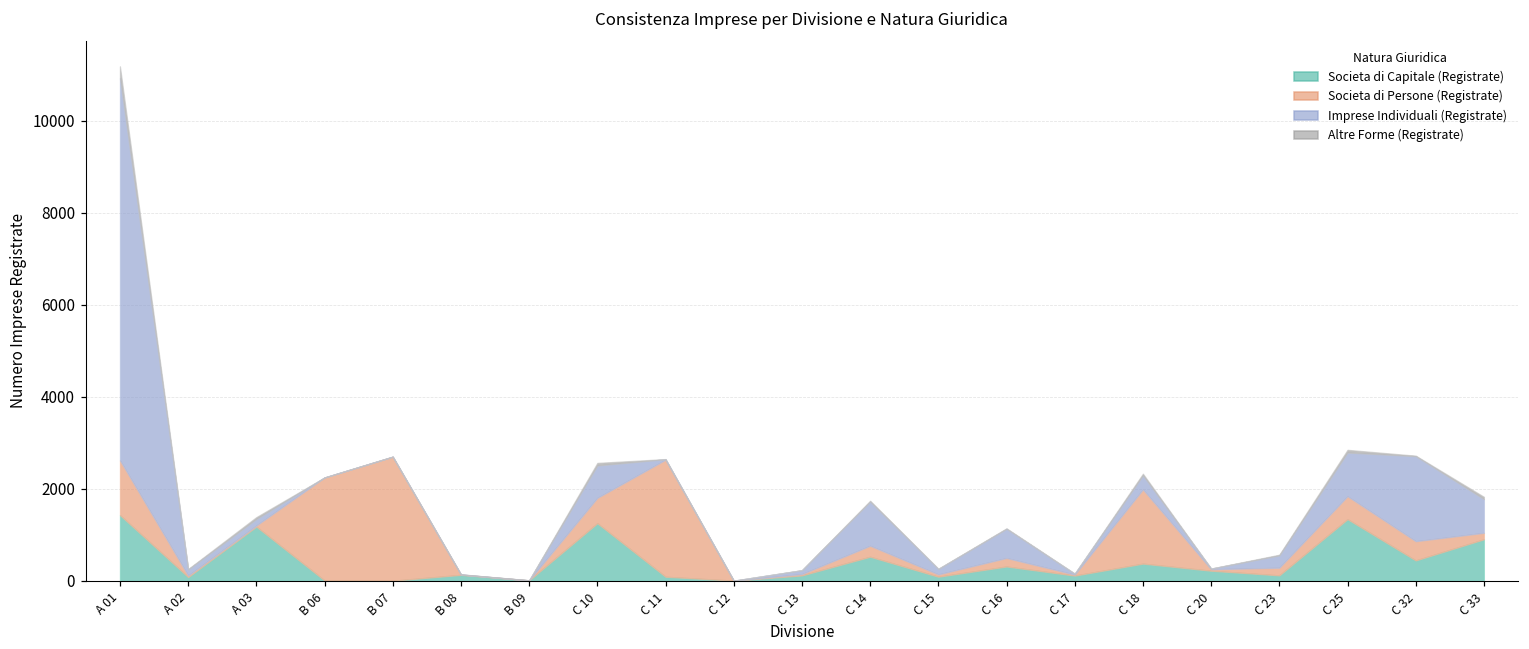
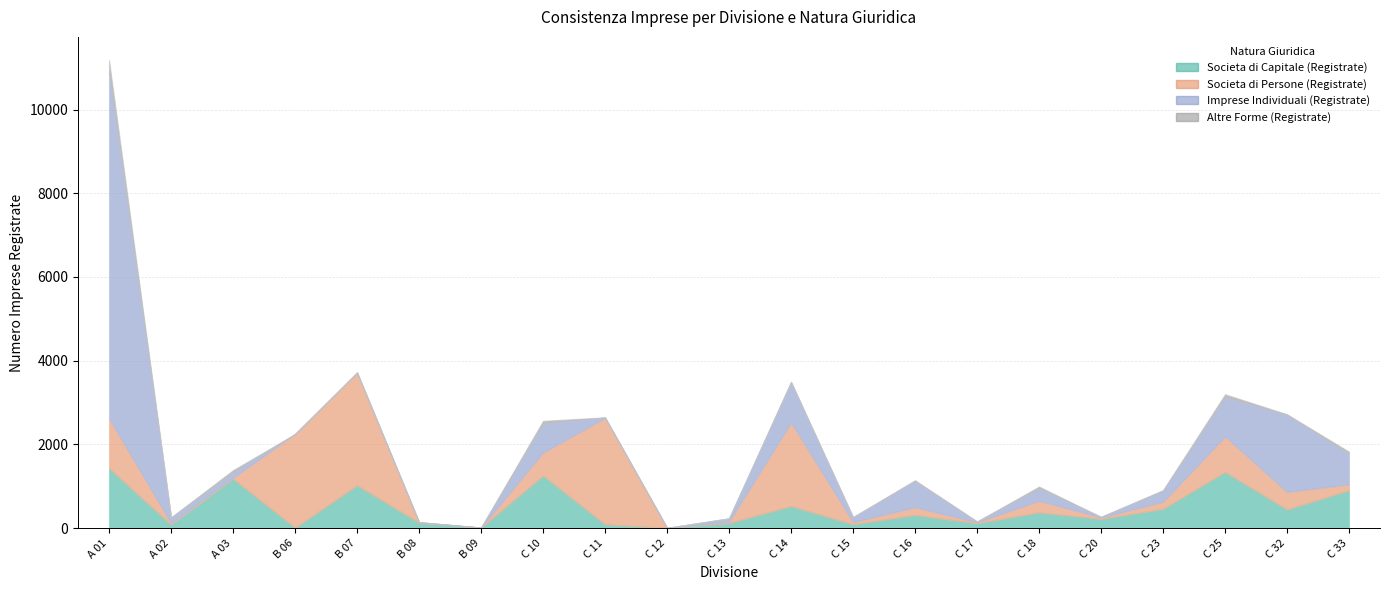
  {
    "Societa di Capitale (Registrate)": {
      "A 01": 1400,
-     "B 07": 0,
+     "B 07": 1000,
      "C 10": 1300,
      "C 11": 100,
      "C 14": 500,
      "C 16": 300,
      "C 18": 400,
-     "C 23": 100,
+     "C 23": 500,
      "C 25": 1300,
      "C 32": 400,
      "C 33": 900
    },
    "Societa di Persone (Registrate)": {
      "A 01": 1200,
      "C 10": 600,
-     "C 14": 200,
+     "C 14": 2000,
      "C 16": 200,
-     "C 18": 1600,
+     "C 18": 300,
      "C 23": 200,
-     "C 25": 500,
+     "C 25": 800,
      "C 32": 400,
      "C 33": 100
    }
  }
